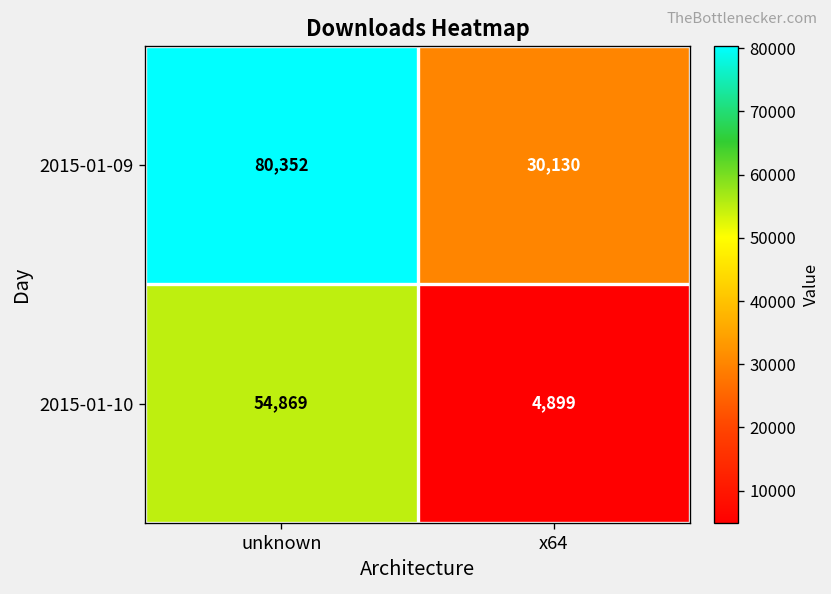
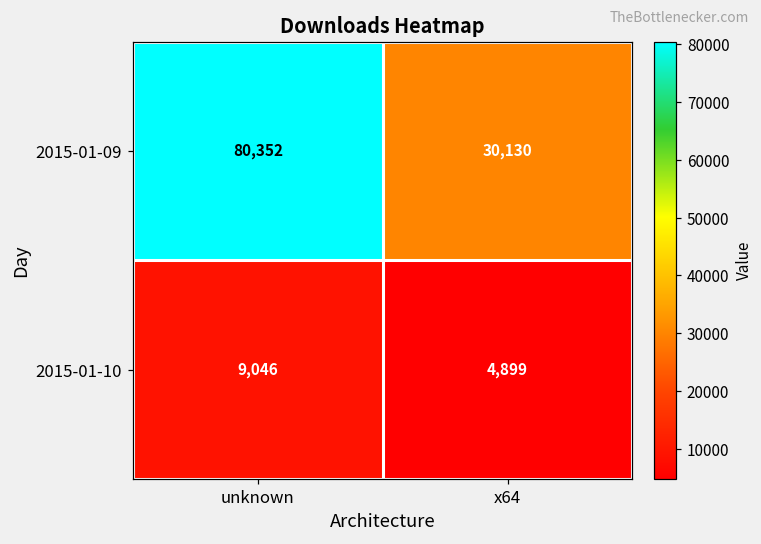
  {
    "2015-01-09": {
      "unknown": "80,352",
      "x64": "30,130"
    },
    "2015-01-10": {
-     "unknown": "54,869",
+     "unknown": "9,046",
      "x64": "4,899"
    }
  }
